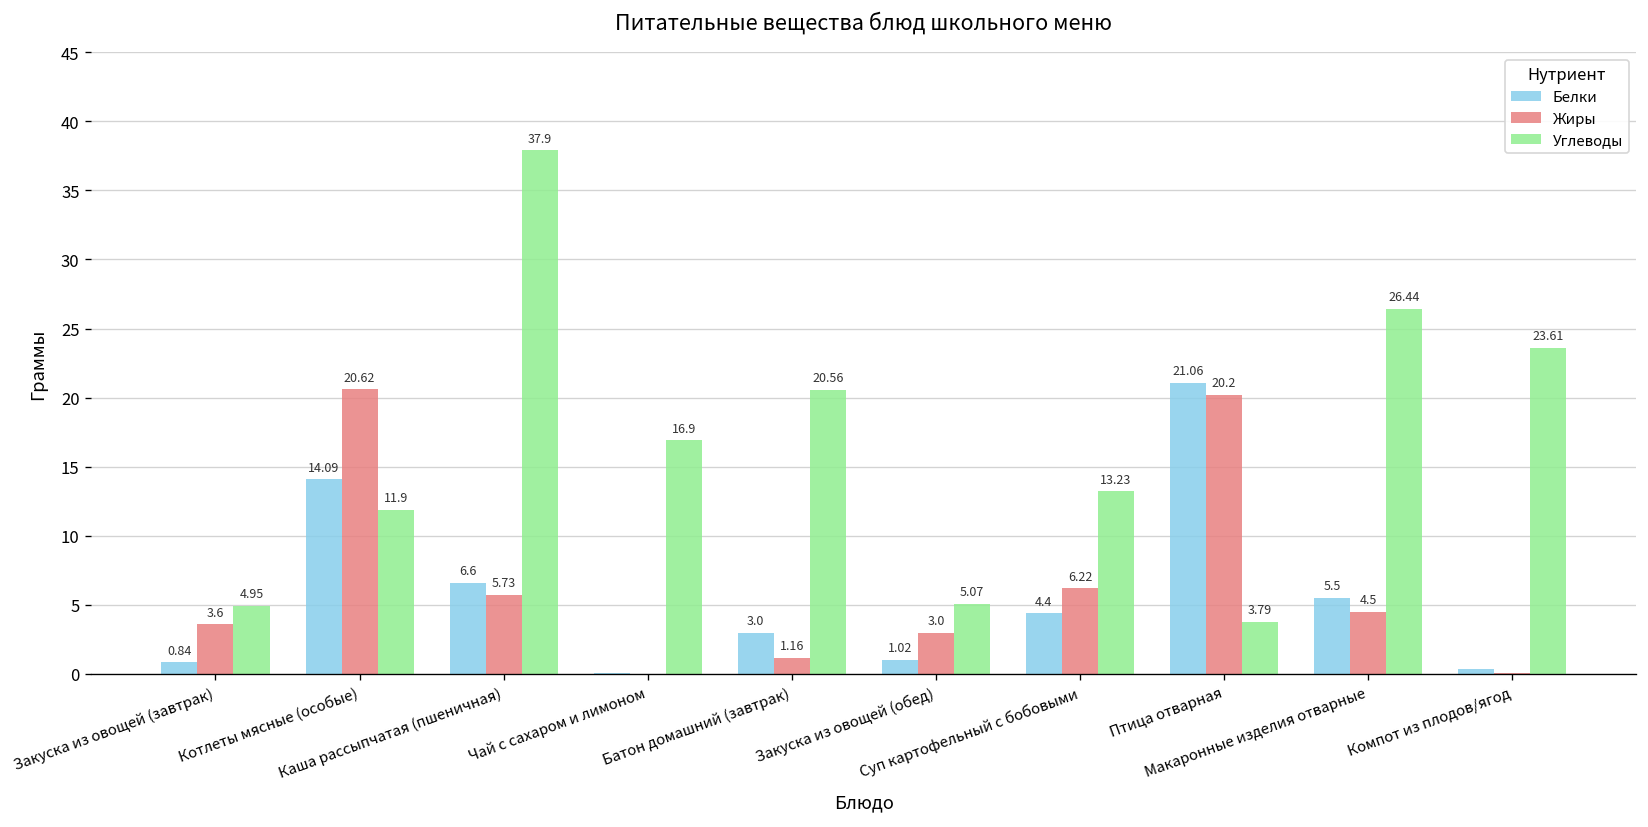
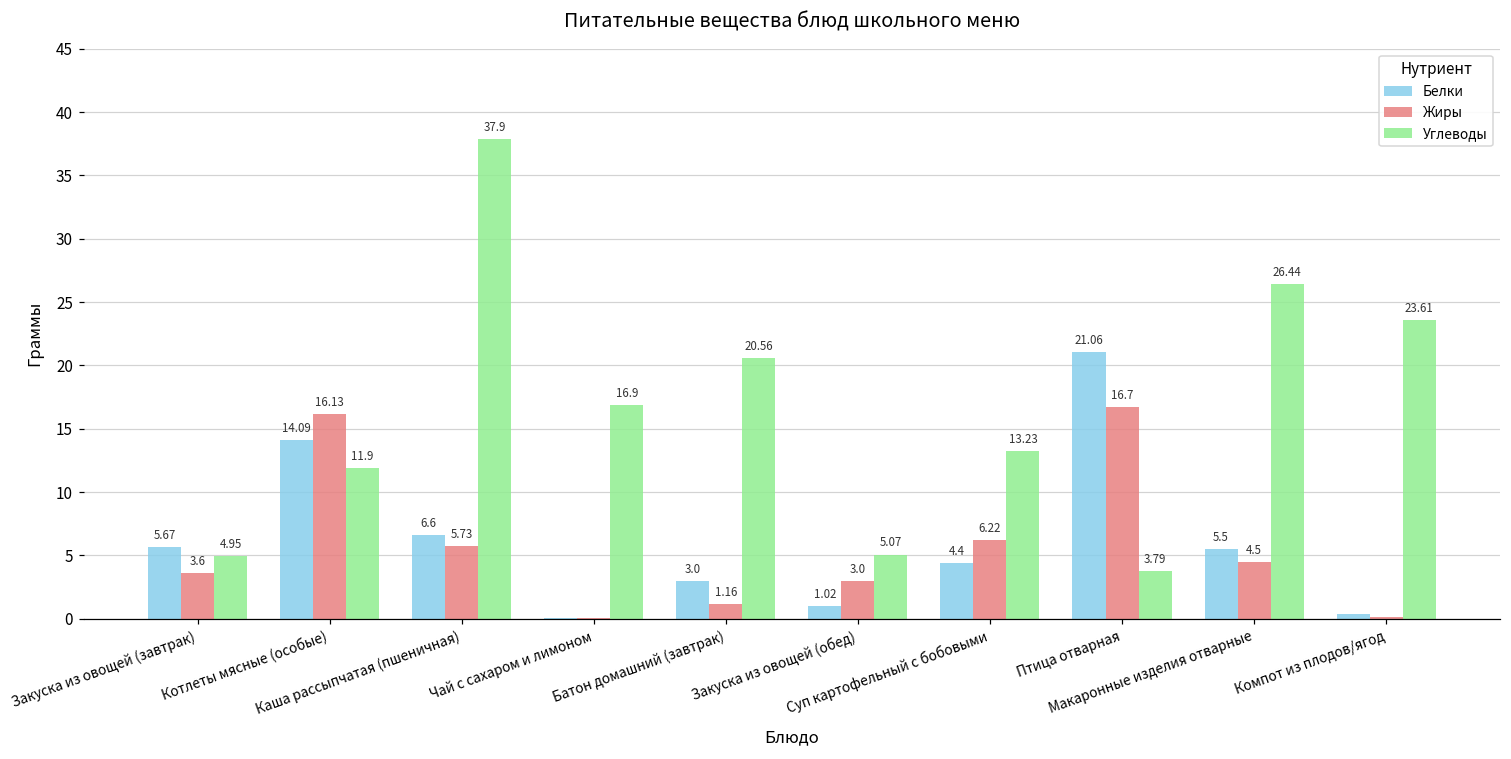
  {
    "Белки": {
-     "Закуска из овощей (завтрак)": 0.84,
+     "Закуска из овощей (завтрак)": 5.67,
      "Котлеты мясные (особые)": 14.09,
      "Каша рассыпчатая (пшеничная)": 6.6,
      "Батон домашний (завтрак)": 3.0,
      "Закуска из овощей (обед)": 1.02,
      "Суп картофельный с бобовыми": 4.4,
      "Птица отварная": 21.06,
      "Макаронные изделия отварные": 5.5
    },
    "Жиры": {
      "Закуска из овощей (завтрак)": 3.6,
-     "Котлеты мясные (особые)": 20.62,
+     "Котлеты мясные (особые)": 16.13,
      "Каша рассыпчатая (пшеничная)": 5.73,
      "Батон домашний (завтрак)": 1.16,
      "Закуска из овощей (обед)": 3.0,
      "Суп картофельный с бобовыми": 6.22,
-     "Птица отварная": 20.2,
+     "Птица отварная": 16.7,
      "Макаронные изделия отварные": 4.5
    },
    "Углеводы": {
      "Закуска из овощей (завтрак)": 4.95,
      "Котлеты мясные (особые)": 11.9,
      "Каша рассыпчатая (пшеничная)": 37.9,
      "Чай с сахаром и лимоном": 16.9,
      "Батон домашний (завтрак)": 20.56,
      "Закуска из овощей (обед)": 5.07,
      "Суп картофельный с бобовыми": 13.23,
      "Птица отварная": 3.79,
      "Макаронные изделия отварные": 26.44,
      "Компот из плодов/ягод": 23.61
    }
  }
